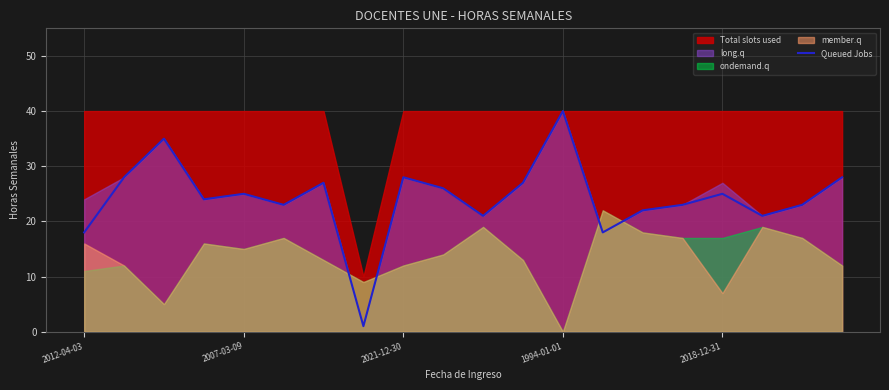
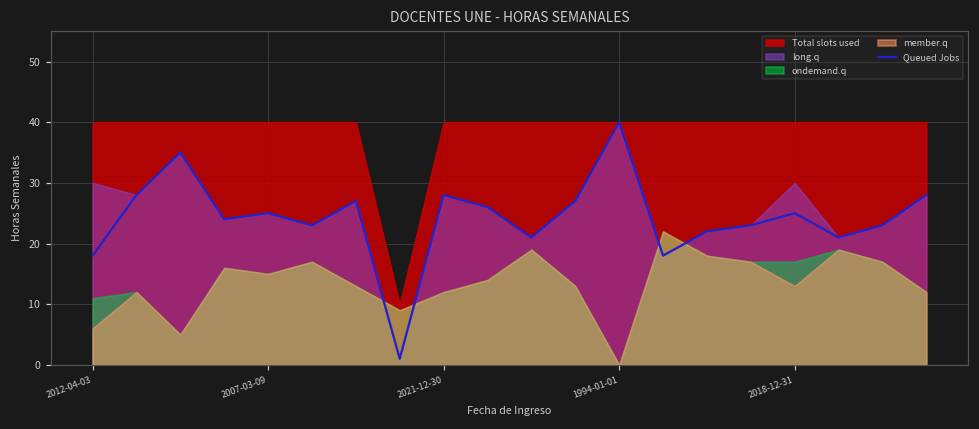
  {
    "Queued Jobs": {
      "2012-04-03": 18,
      "2018-12-31": 25
    },
    "Total slots used": {
      "2012-04-03": 40,
      "2018-12-31": 40
    },
    "long.q": {
-     "2012-04-03": 24,
-     "2018-12-31": 27
+     "2012-04-03": 30,
+     "2018-12-31": 30
    },
    "ondemand.q": {
      "2012-04-03": 11,
      "2018-12-31": 17
    },
    "member.q": {
-     "2012-04-03": 16,
-     "2018-12-31": 7
+     "2012-04-03": 6,
+     "2018-12-31": 13
    }
  }
